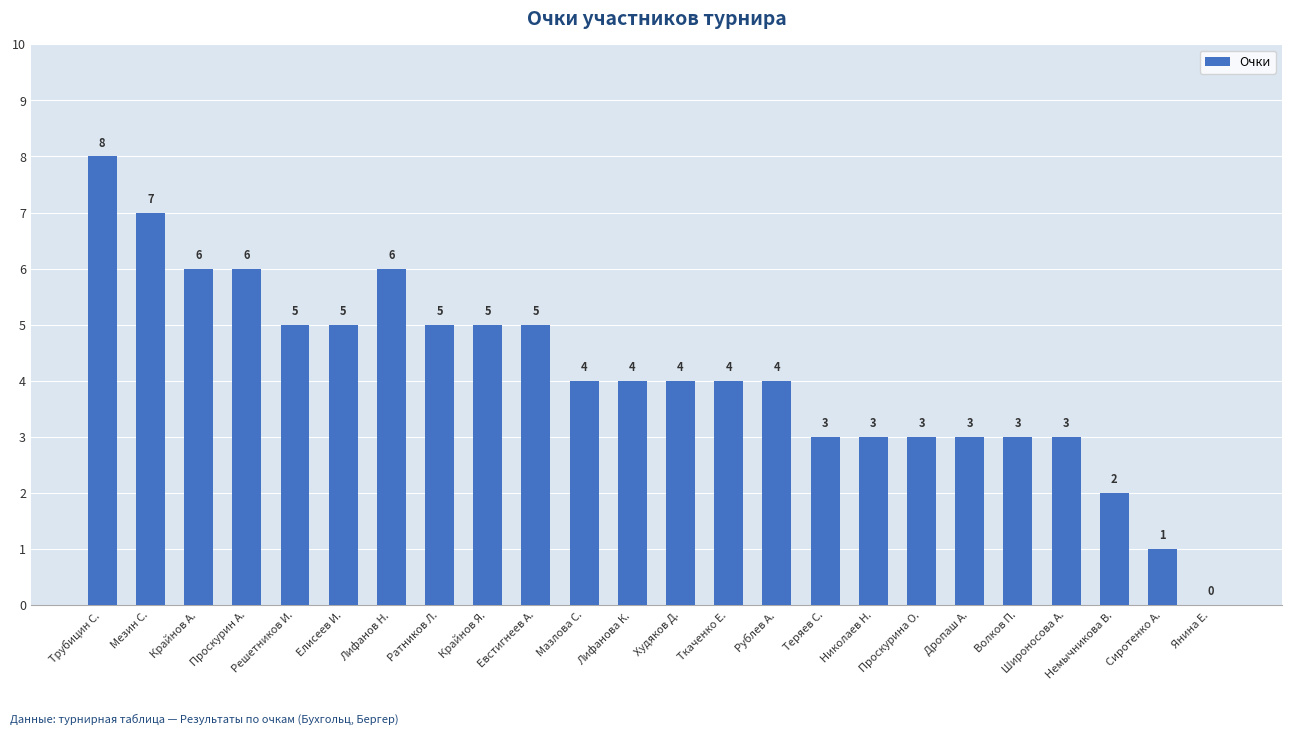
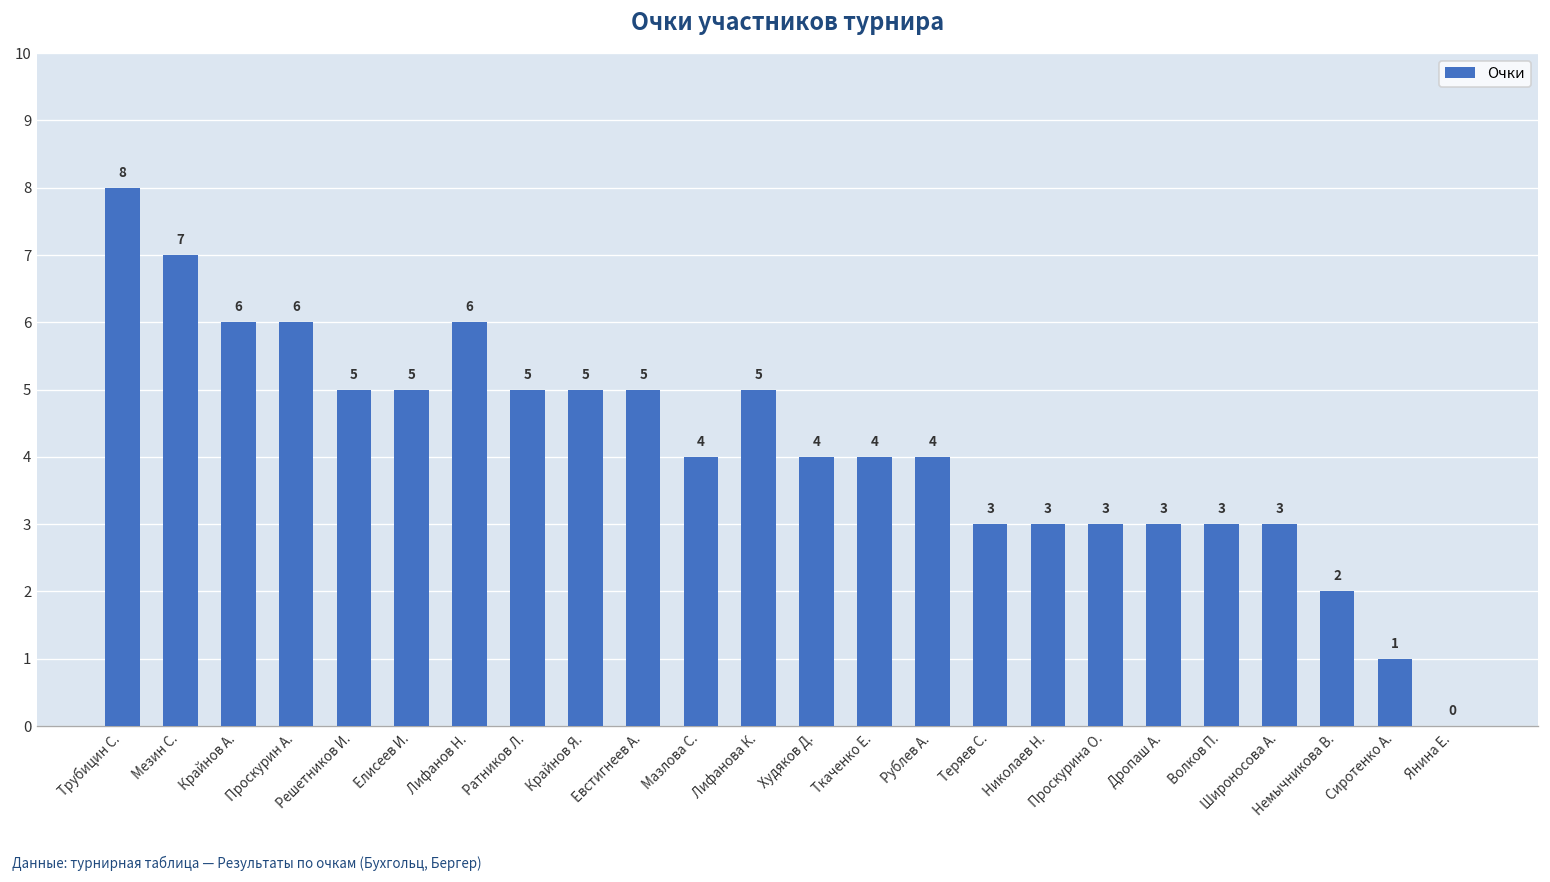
  {
    "Трубицин С.": 8,
    "Мезин С.": 7,
    "Крайнов А.": 6,
    "Проскурин А.": 6,
    "Решетников И.": 5,
    "Елисеев И.": 5,
    "Лифанов Н.": 6,
    "Ратников Л.": 5,
    "Крайнов Я.": 5,
    "Евстигнеев А.": 5,
    "Мазлова С.": 4,
-   "Лифанова К.": 4,
+   "Лифанова К.": 5,
    "Худяков Д.": 4,
    "Ткаченко Е.": 4,
    "Рублев А.": 4,
    "Теряев С.": 3,
    "Николаев Н.": 3,
    "Проскурина О.": 3,
    "Дропаш А.": 3,
    "Волков П.": 3,
    "Широносова А.": 3,
    "Немычникова В.": 2,
    "Сиротенко А.": 1,
    "Янина Е.": 0
  }
